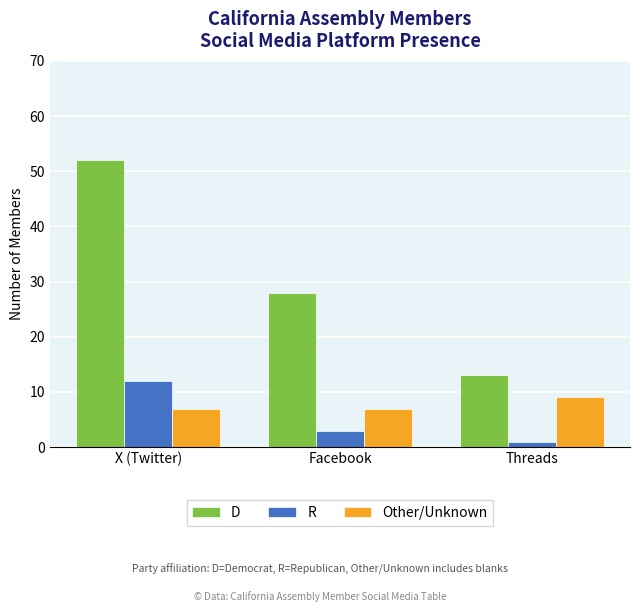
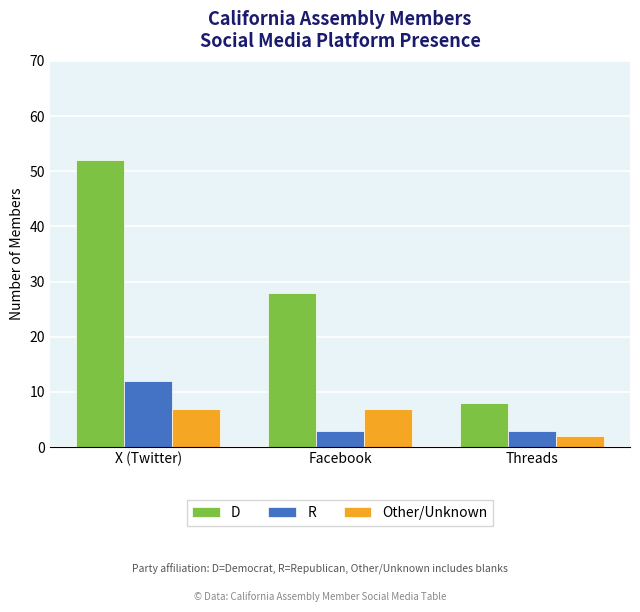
  {
    "D": {
      "X (Twitter)": 52,
      "Facebook": 28,
-     "Threads": 13
+     "Threads": 8
    },
    "R": {
      "X (Twitter)": 12,
      "Facebook": 3,
-     "Threads": 1
+     "Threads": 3
    },
    "Other/Unknown": {
      "X (Twitter)": 7,
      "Facebook": 7,
-     "Threads": 9
+     "Threads": 2
    }
  }
